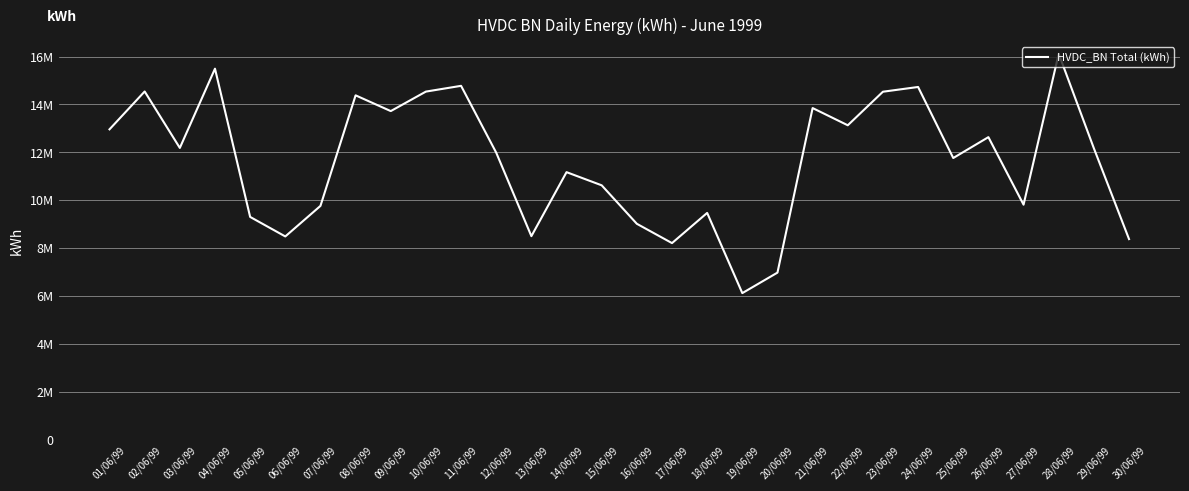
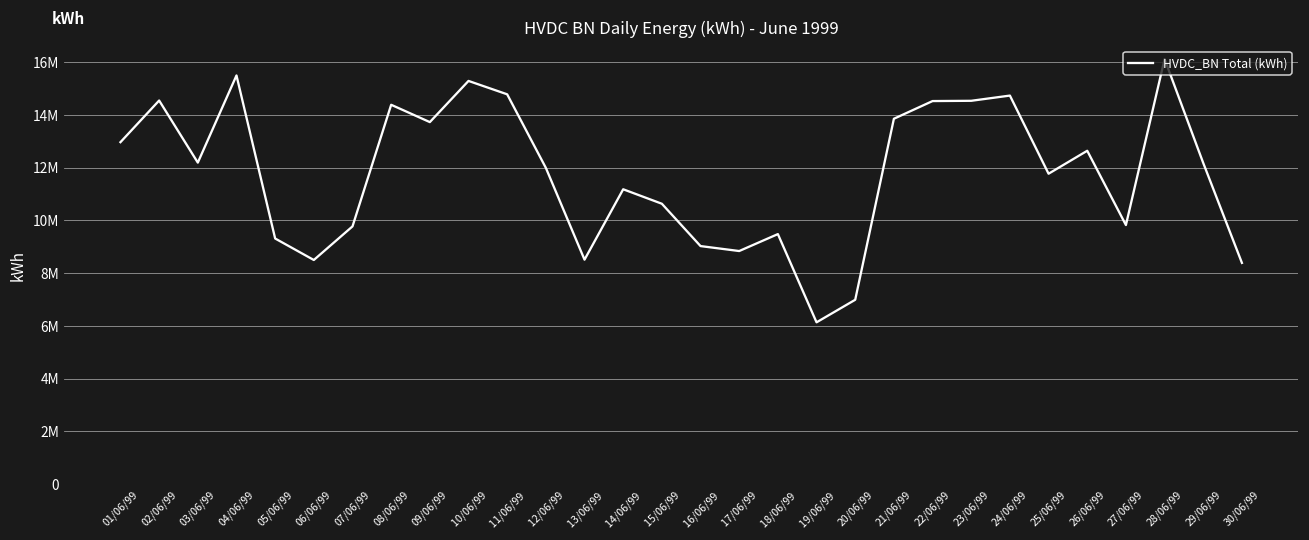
  {
    "01/06/99": 13000000,
    "02/06/99": 14500000,
    "03/06/99": 12200000,
    "04/06/99": 15500000,
    "05/06/99": 9300000,
    "06/06/99": 8500000,
    "07/06/99": 9800000,
    "08/06/99": 14400000,
    "09/06/99": 13700000,
-   "10/06/99": 14500000,
+   "10/06/99": 15300000,
    "11/06/99": 14800000,
    "12/06/99": 12000000,
    "13/06/99": 8500000,
    "14/06/99": 11200000,
    "15/06/99": 10600000,
    "16/06/99": 9000000,
-   "17/06/99": 8200000,
+   "17/06/99": 8800000,
    "18/06/99": 9500000,
    "19/06/99": 6100000,
    "20/06/99": 7000000,
    "21/06/99": 13900000,
-   "22/06/99": 13100000,
+   "22/06/99": 14500000,
    "23/06/99": 14500000,
    "24/06/99": 14700000,
    "25/06/99": 11800000,
    "26/06/99": 12600000,
    "27/06/99": 9800000,
    "29/06/99": 12200000,
    "30/06/99": 8400000
  }
